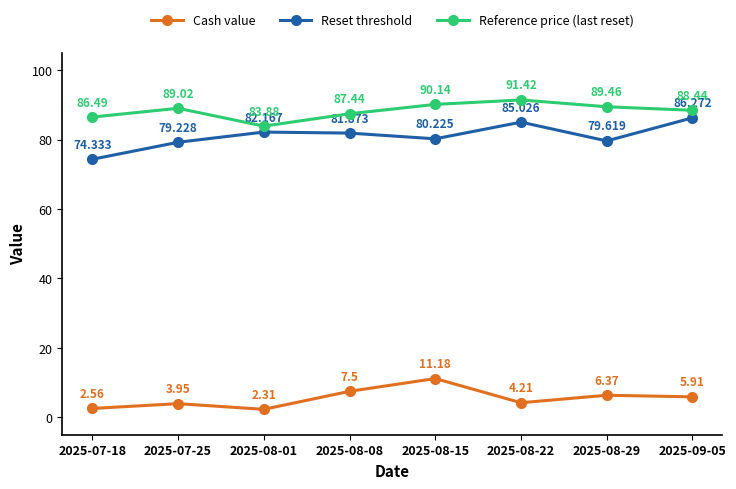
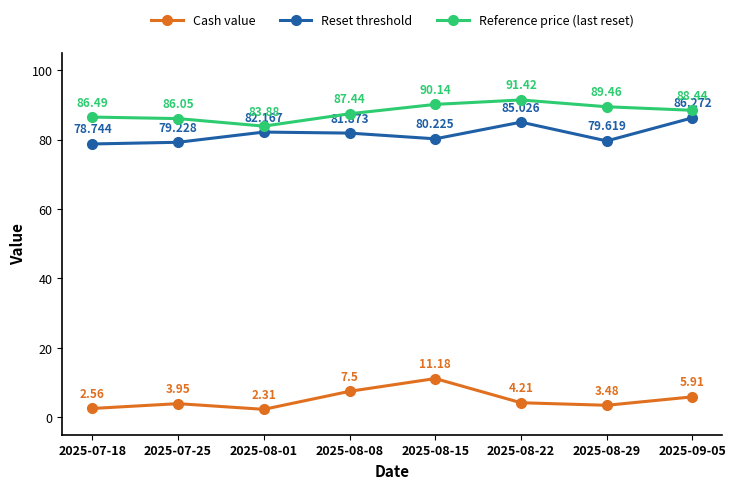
  {
    "Cash value": {
      "2025-07-18": 2.56,
      "2025-07-25": 3.95,
      "2025-08-01": 2.31,
      "2025-08-08": 7.5,
      "2025-08-15": 11.18,
      "2025-08-22": 4.21,
-     "2025-08-29": 6.37,
+     "2025-08-29": 3.48,
      "2025-09-05": 5.91
    },
    "Reset threshold": {
-     "2025-07-18": 74.333,
+     "2025-07-18": 78.744,
      "2025-07-25": 79.228,
      "2025-08-15": 80.225,
      "2025-08-29": 79.619
    },
    "Reference price (last reset)": {
      "2025-07-18": 86.49,
-     "2025-07-25": 89.02,
+     "2025-07-25": 86.05,
      "2025-08-08": 87.44,
      "2025-08-15": 90.14,
      "2025-08-22": 91.42,
      "2025-08-29": 89.46
    }
  }
